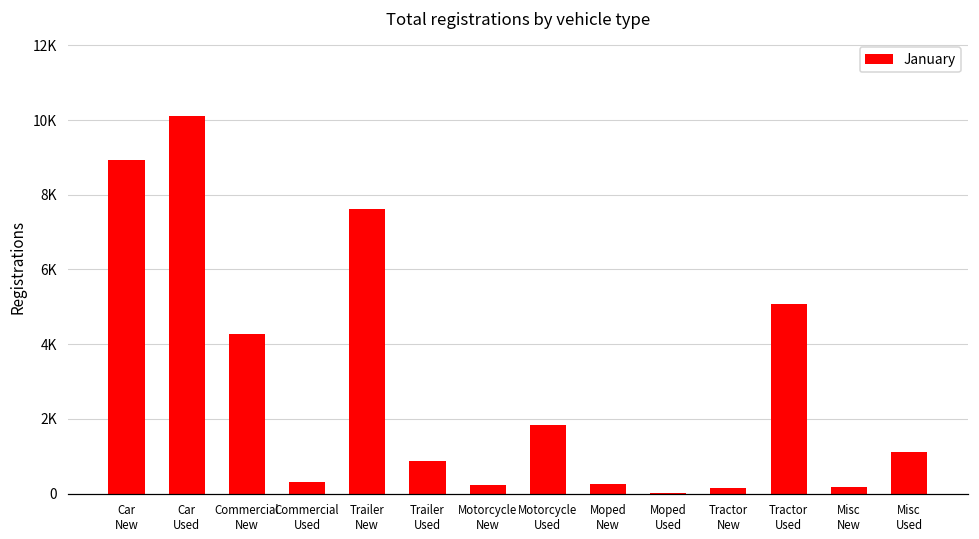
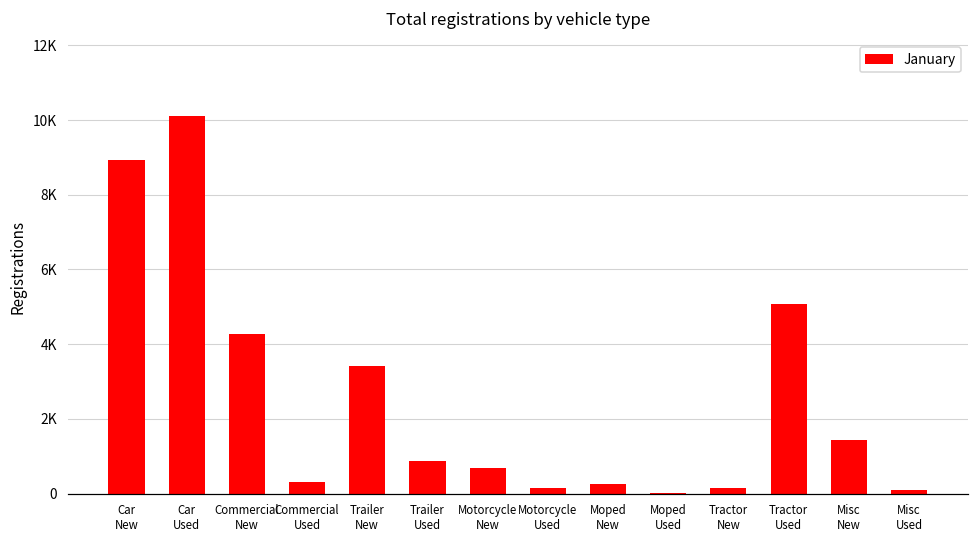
  {
    "Car New": 8900,
    "Car Used": 10100,
    "Commercial New": 4300,
    "Commercial Used": 300,
-   "Trailer New": 7600,
+   "Trailer New": 3400,
    "Trailer Used": 900,
-   "Motorcycle New": 200,
-   "Motorcycle Used": 1800,
+   "Motorcycle New": 700,
+   "Motorcycle Used": 100,
    "Moped New": 300,
    "Tractor New": 100,
    "Tractor Used": 5100,
-   "Misc New": 200,
-   "Misc Used": 1100
+   "Misc New": 1400,
+   "Misc Used": 100
  }
